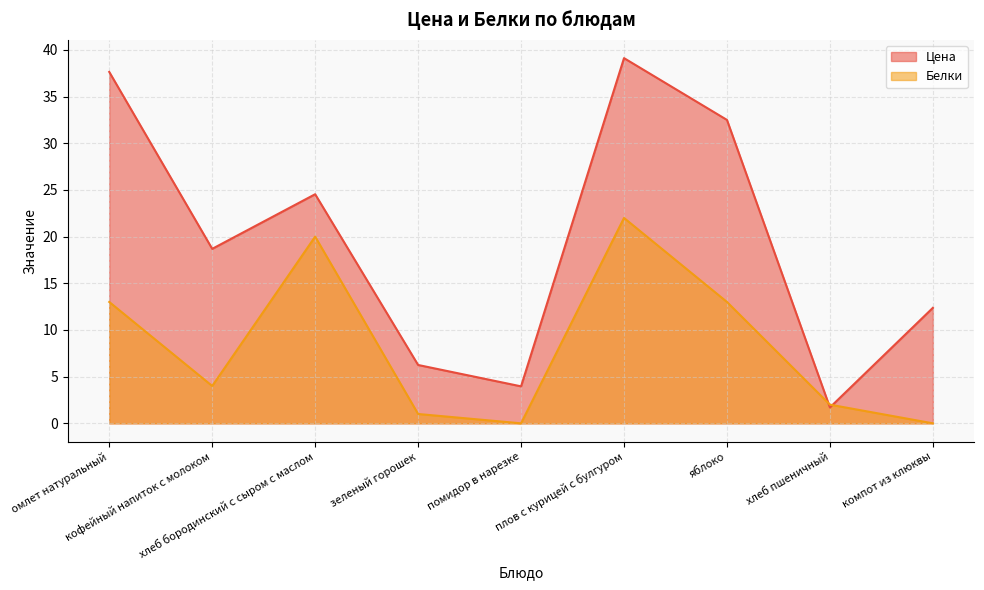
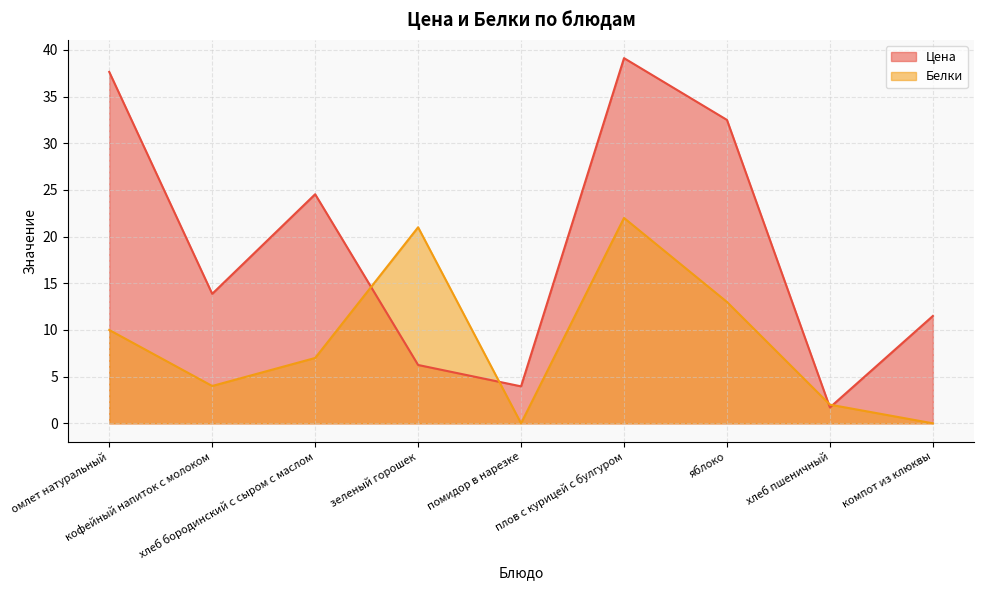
  {
    "Цена": {
      "омлет натуральный": 38,
-     "кофейный напиток с молоком": 19,
+     "кофейный напиток с молоком": 14,
      "хлеб бородинский с сыром с маслом": 25,
      "зеленый горошек": 6,
      "помидор в нарезке": 4,
      "плов с курицей с булгуром": 39,
      "яблоко": 33,
      "хлеб пшеничный": 2,
-     "компот из клюквы": 12.4
+     "компот из клюквы": 11.5
    },
    "Белки": {
-     "омлет натуральный": 13,
+     "омлет натуральный": 10,
      "кофейный напиток с молоком": 4,
-     "хлеб бородинский с сыром с маслом": 20,
-     "зеленый горошек": 1,
+     "хлеб бородинский с сыром с маслом": 7,
+     "зеленый горошек": 21,
      "помидор в нарезке": 0,
      "плов с курицей с булгуром": 22,
      "яблоко": 13,
      "хлеб пшеничный": 2,
      "компот из клюквы": 0
    }
  }
